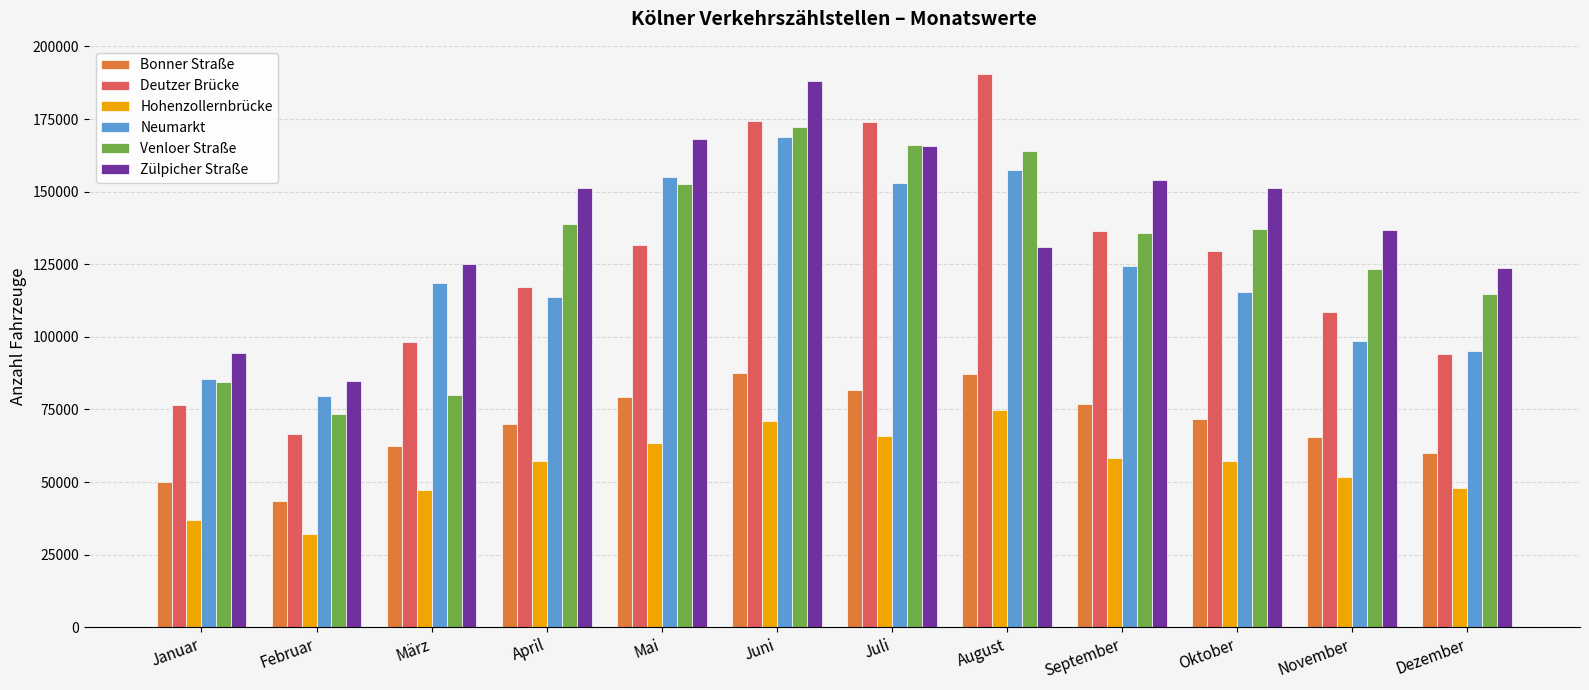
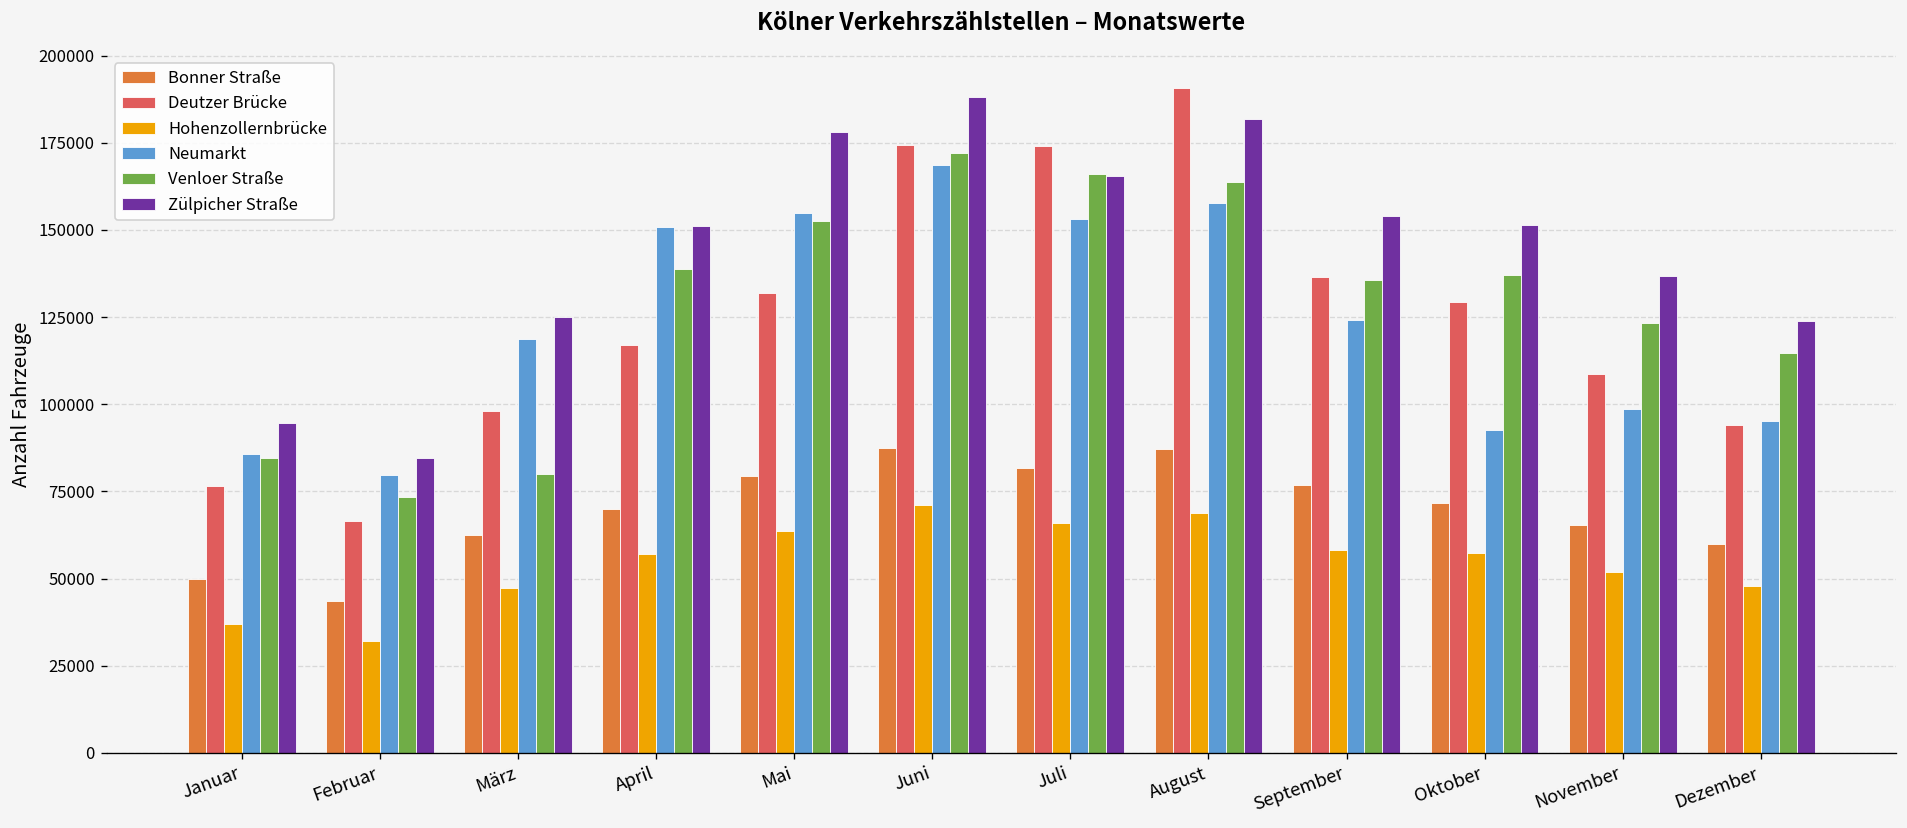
  {
    "Hohenzollernbrücke": {
      "Januar": 37000,
      "Februar": 32000,
      "März": 47000,
      "April": 57000,
      "Mai": 64000,
      "Juni": 71000,
      "Juli": 66000,
-     "August": 75000,
+     "August": 69000,
      "September": 58000,
      "Oktober": 57000,
      "November": 52000,
      "Dezember": 48000
    },
    "Neumarkt": {
      "Januar": 86000,
      "Februar": 80000,
      "März": 119000,
-     "April": 114000,
+     "April": 151000,
      "Mai": 155000,
      "Juni": 169000,
      "Juli": 153000,
      "August": 158000,
      "September": 124000,
-     "Oktober": 116000,
+     "Oktober": 93000,
      "November": 99000,
      "Dezember": 95000
    },
    "Venloer Straße": {
      "Januar": 85000,
      "Februar": 73000,
      "März": 80000,
      "April": 139000,
      "Mai": 153000,
      "Juni": 172000,
      "Juli": 166000,
      "August": 164000,
      "September": 136000,
      "Oktober": 137000,
      "November": 123000,
      "Dezember": 115000
    },
    "Zülpicher Straße": {
      "Januar": 94000,
      "Februar": 85000,
      "März": 125000,
      "April": 151000,
-     "Mai": 168000,
+     "Mai": 178000,
      "Juni": 188000,
      "Juli": 166000,
-     "August": 131000,
+     "August": 182000,
      "September": 154000,
      "Oktober": 151000,
      "November": 137000,
      "Dezember": 124000
    }
  }
